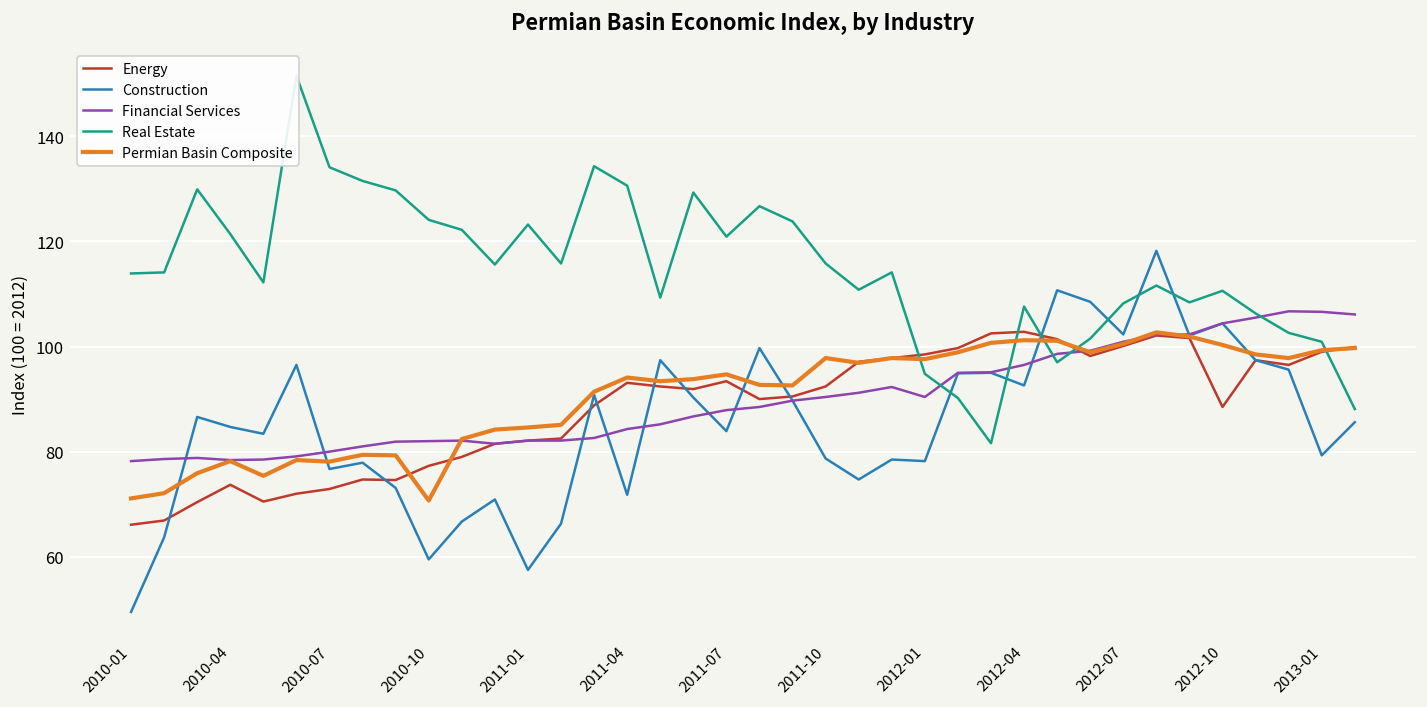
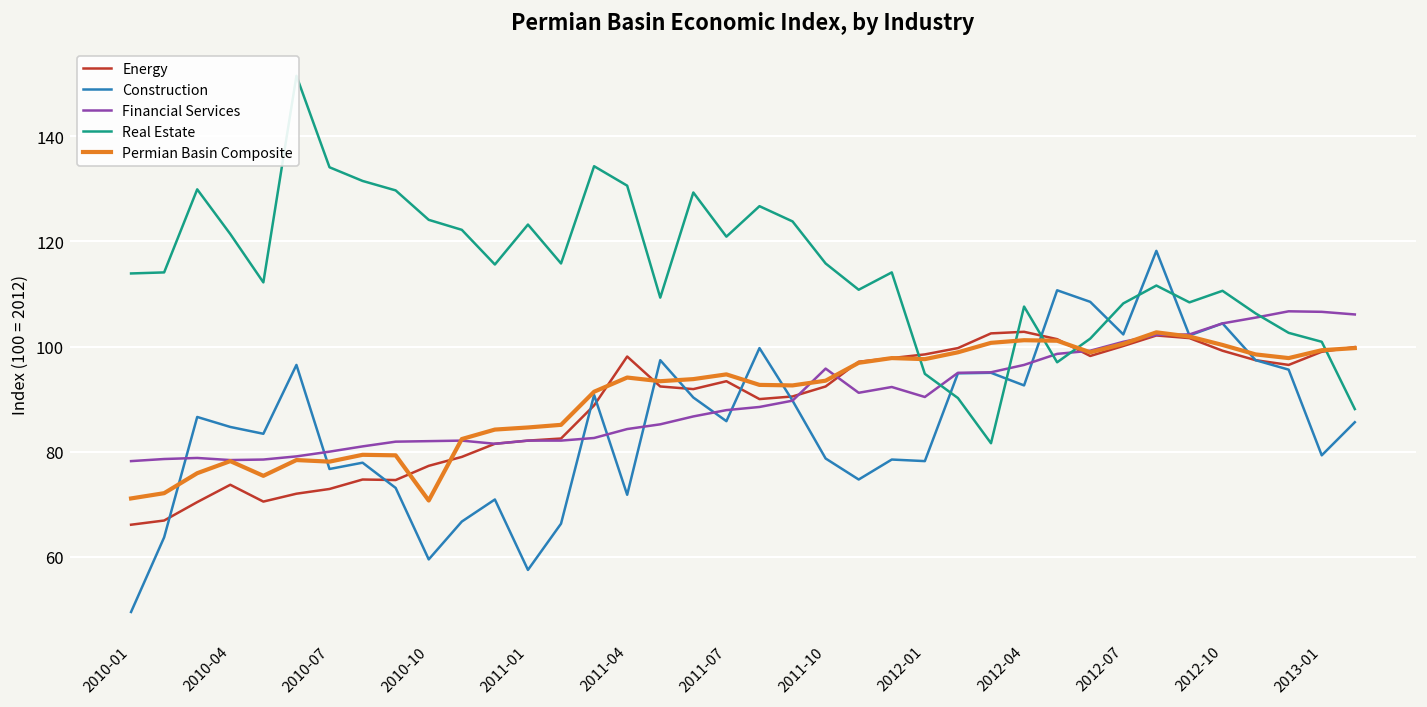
  {
    "Energy": {
      "2010-01": 66,
      "2010-04": 74,
      "2010-07": 73,
      "2010-10": 77,
-     "2011-04": 93,
+     "2011-04": 98,
      "2011-07": 93,
      "2011-10": 92,
      "2012-01": 99,
      "2012-04": 103,
-     "2012-10": 89
+     "2012-10": 99
    },
    "Construction": {
      "2010-01": 50,
      "2010-04": 85,
      "2010-07": 77,
      "2010-10": 60,
      "2011-01": 58,
      "2011-04": 72,
-     "2011-07": 84,
+     "2011-07": 86,
      "2011-10": 79,
      "2012-01": 78,
      "2012-04": 93,
      "2012-07": 102,
      "2013-01": 79
    },
    "Financial Services": {
      "2010-01": 78,
      "2010-07": 80,
      "2010-10": 82,
      "2011-04": 84,
      "2011-07": 88,
-     "2011-10": 90,
+     "2011-10": 96,
      "2012-01": 90,
      "2012-04": 97,
      "2013-01": 107
    },
    "Real Estate": {
      "2010-01": 114,
      "2010-04": 121,
      "2010-07": 134,
      "2010-10": 124,
      "2011-01": 123,
      "2011-04": 131,
      "2011-07": 121,
      "2011-10": 116,
      "2012-01": 95,
      "2012-04": 108,
      "2012-07": 108,
      "2012-10": 111,
      "2013-01": 101
    },
    "Permian Basin Composite": {
      "2010-01": 71,
      "2010-07": 78,
      "2010-10": 71,
      "2011-01": 85,
      "2011-04": 94,
      "2011-07": 95,
-     "2011-10": 98,
+     "2011-10": 94,
      "2012-01": 98,
      "2012-04": 101,
      "2012-10": 100
    }
  }
